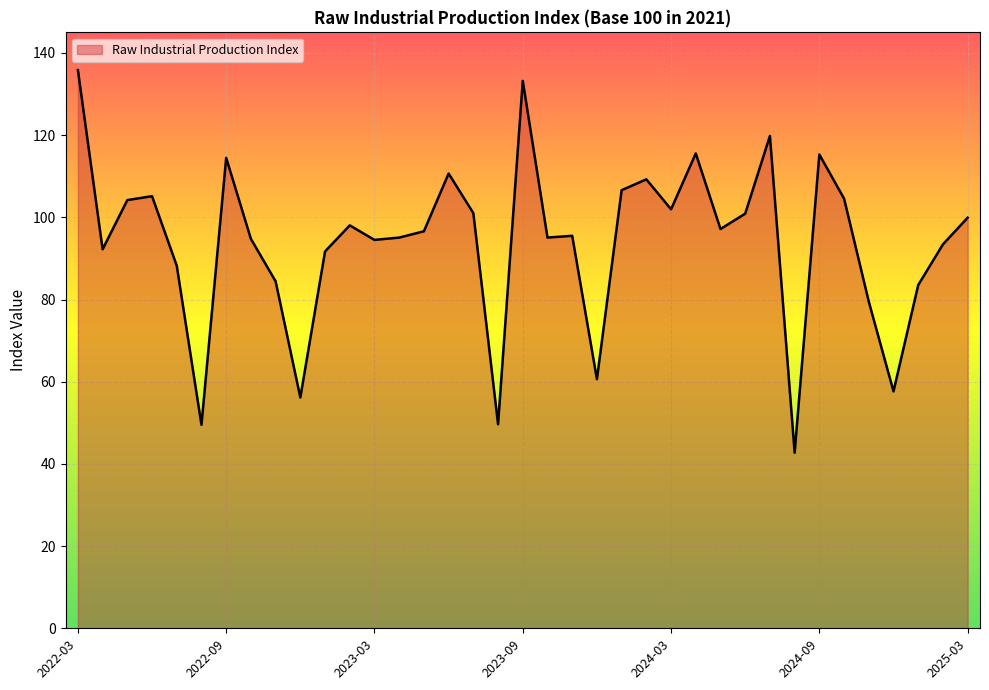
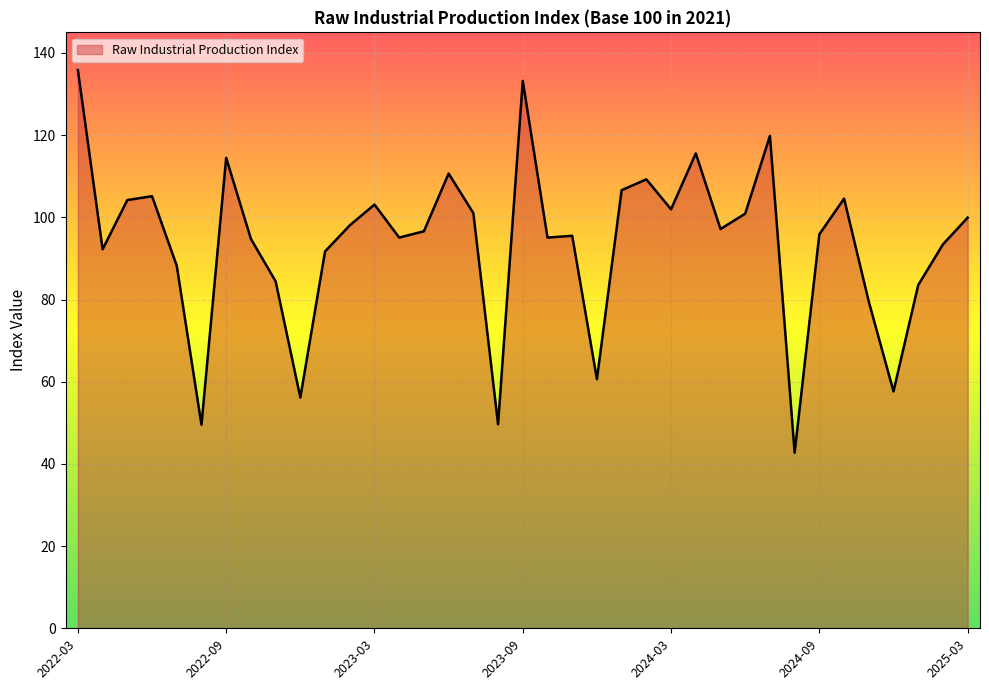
  {
    "2022-03": 136,
    "2022-09": 114,
-   "2023-03": 95,
+   "2023-03": 103,
    "2023-09": 133,
    "2024-03": 102,
-   "2024-09": 115,
+   "2024-09": 96,
    "2025-03": 100
  }
